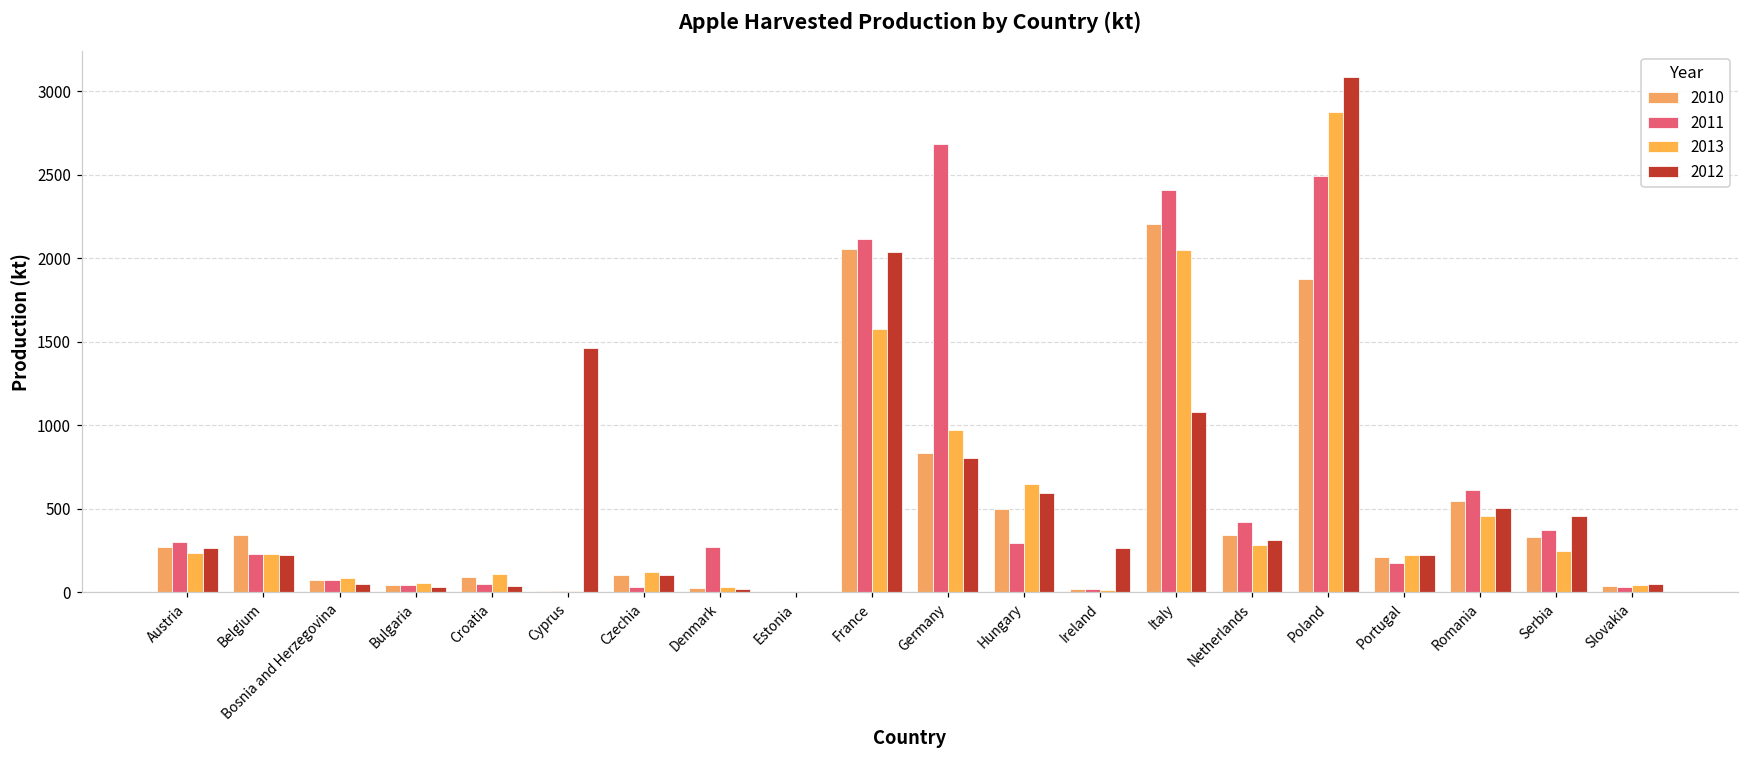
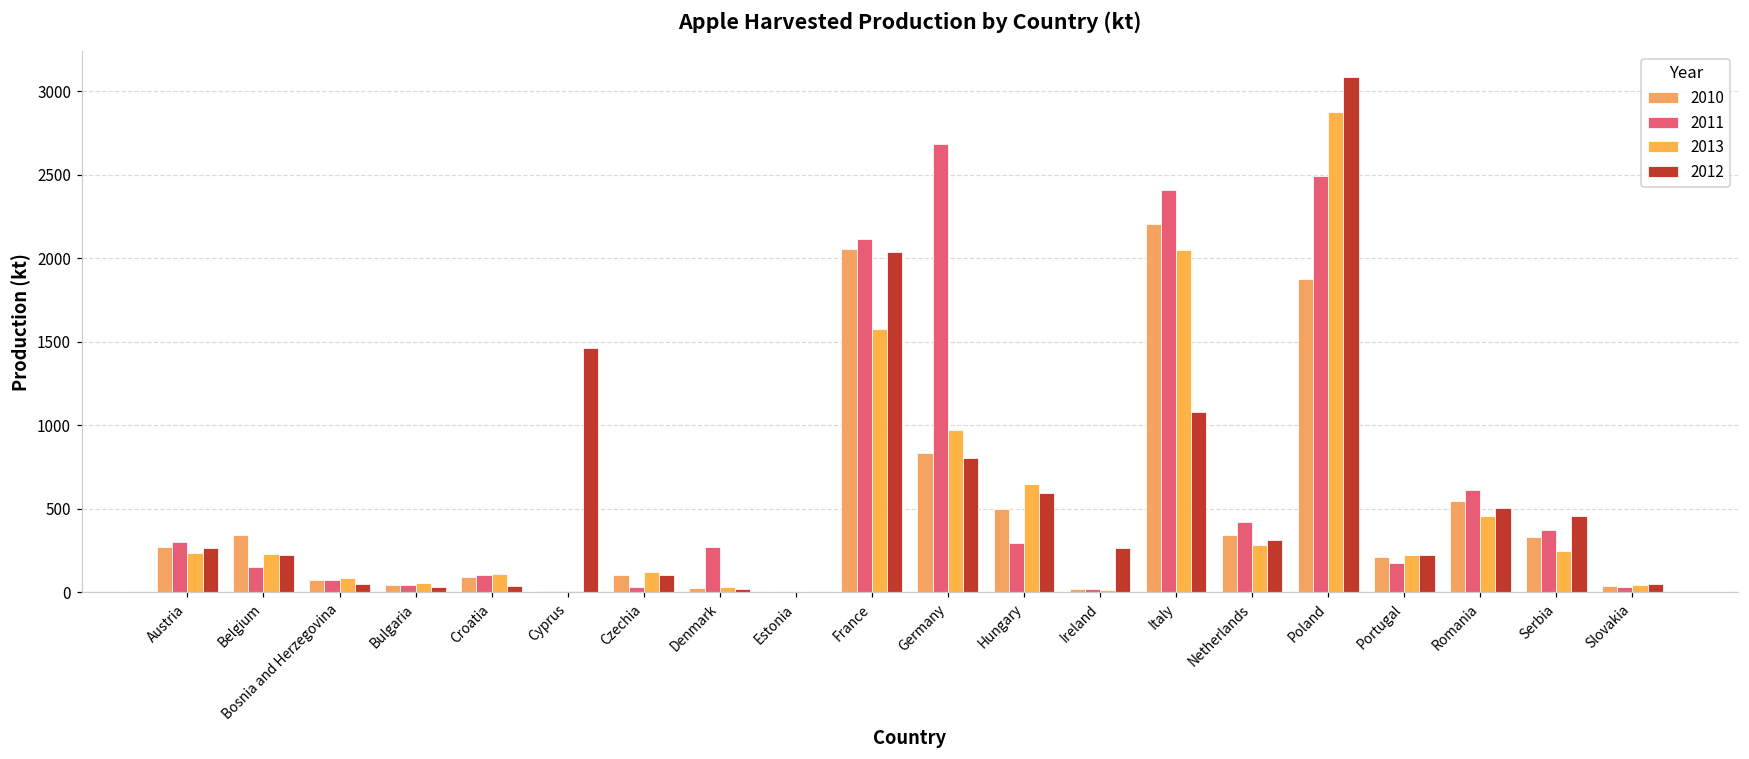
  {
    "2011": {
      "Austria": 300,
-     "Belgium": 230,
+     "Belgium": 150,
      "Bosnia and Herzegovina": 80,
      "Bulgaria": 40,
-     "Croatia": 50,
+     "Croatia": 100,
      "Czechia": 30,
      "Denmark": 270,
      "France": 2110,
      "Germany": 2680,
      "Hungary": 290,
      "Ireland": 20,
      "Italy": 2410,
      "Netherlands": 420,
      "Poland": 2490,
      "Portugal": 170,
      "Romania": 610,
      "Serbia": 370,
      "Slovakia": 30
    },
    "2012": {
      "Austria": 260,
      "Belgium": 220,
      "Bosnia and Herzegovina": 50,
      "Bulgaria": 30,
      "Croatia": 40,
      "Cyprus": 1460,
      "Czechia": 100,
      "Denmark": 20,
      "France": 2040,
      "Germany": 800,
      "Hungary": 590,
      "Ireland": 260,
      "Italy": 1080,
      "Netherlands": 310,
      "Poland": 3090,
      "Portugal": 220,
      "Romania": 500,
      "Serbia": 460,
      "Slovakia": 50
    }
  }
